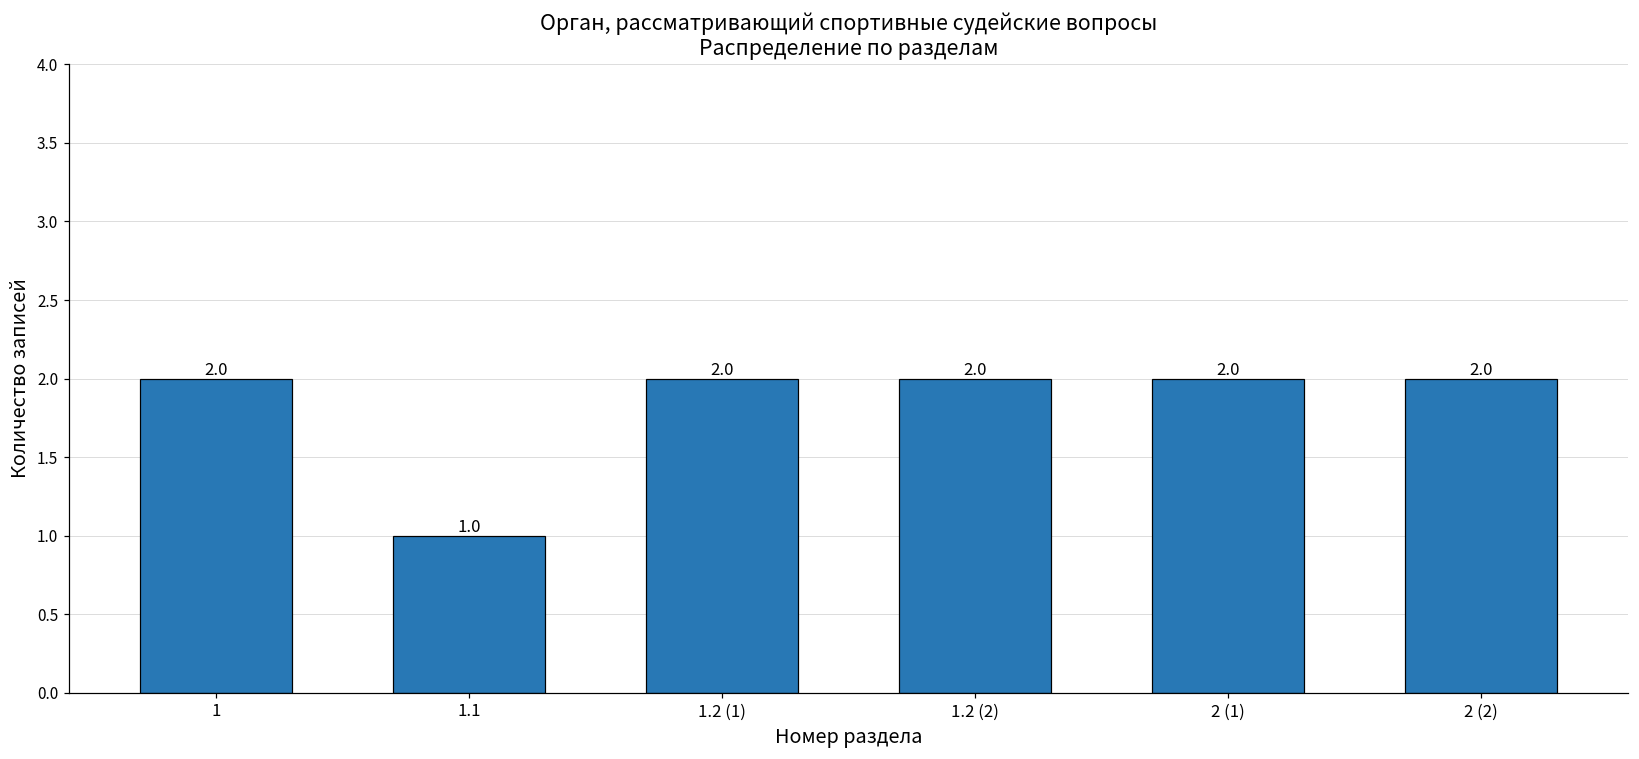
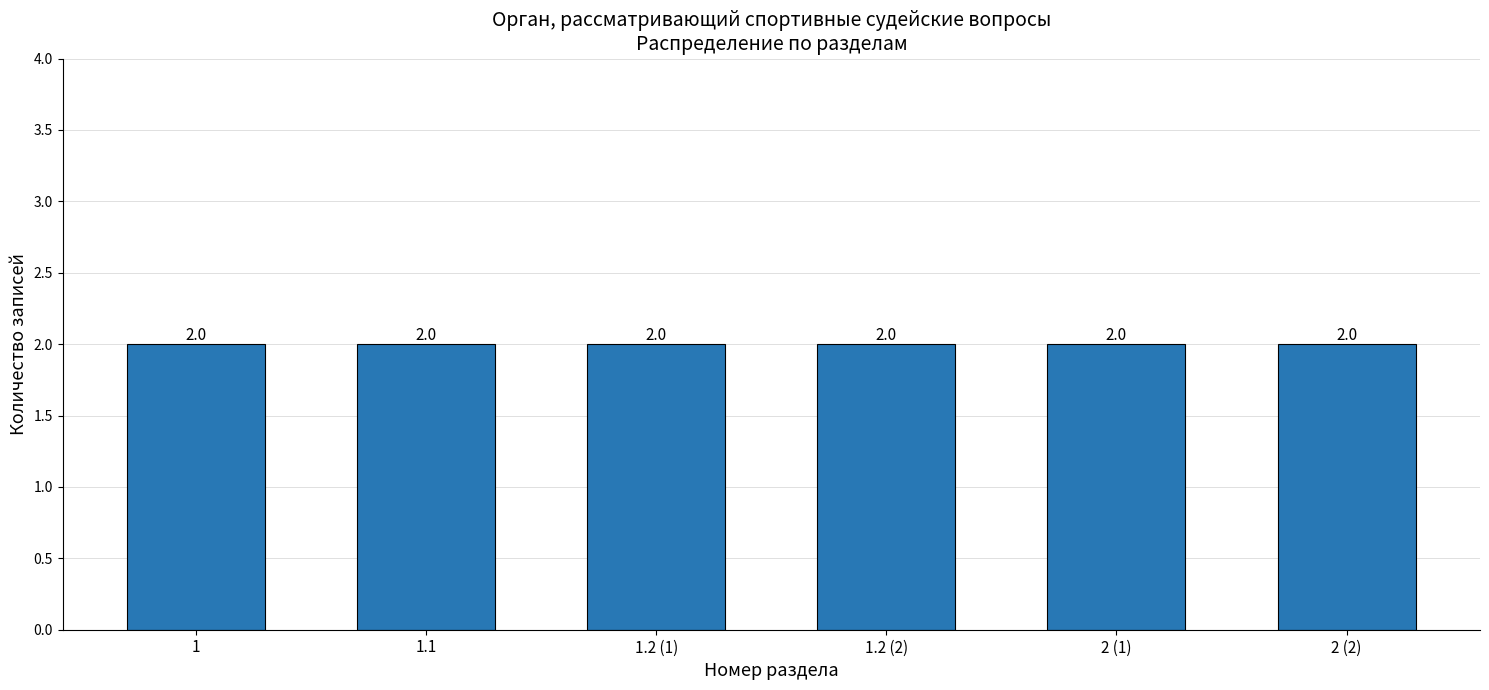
  {
    "1": 2.0,
-   "1.1": 1.0,
+   "1.1": 2.0,
    "1.2 (1)": 2.0,
    "1.2 (2)": 2.0,
    "2 (1)": 2.0,
    "2 (2)": 2.0
  }
